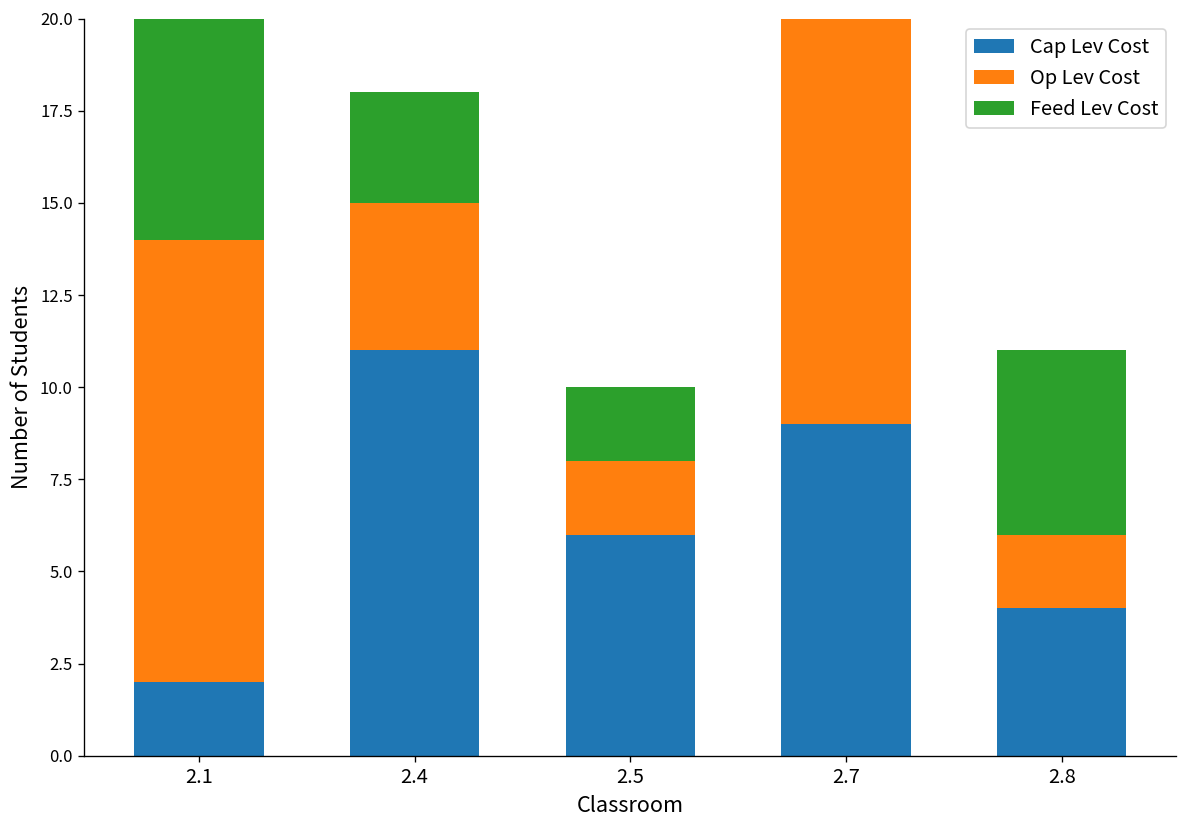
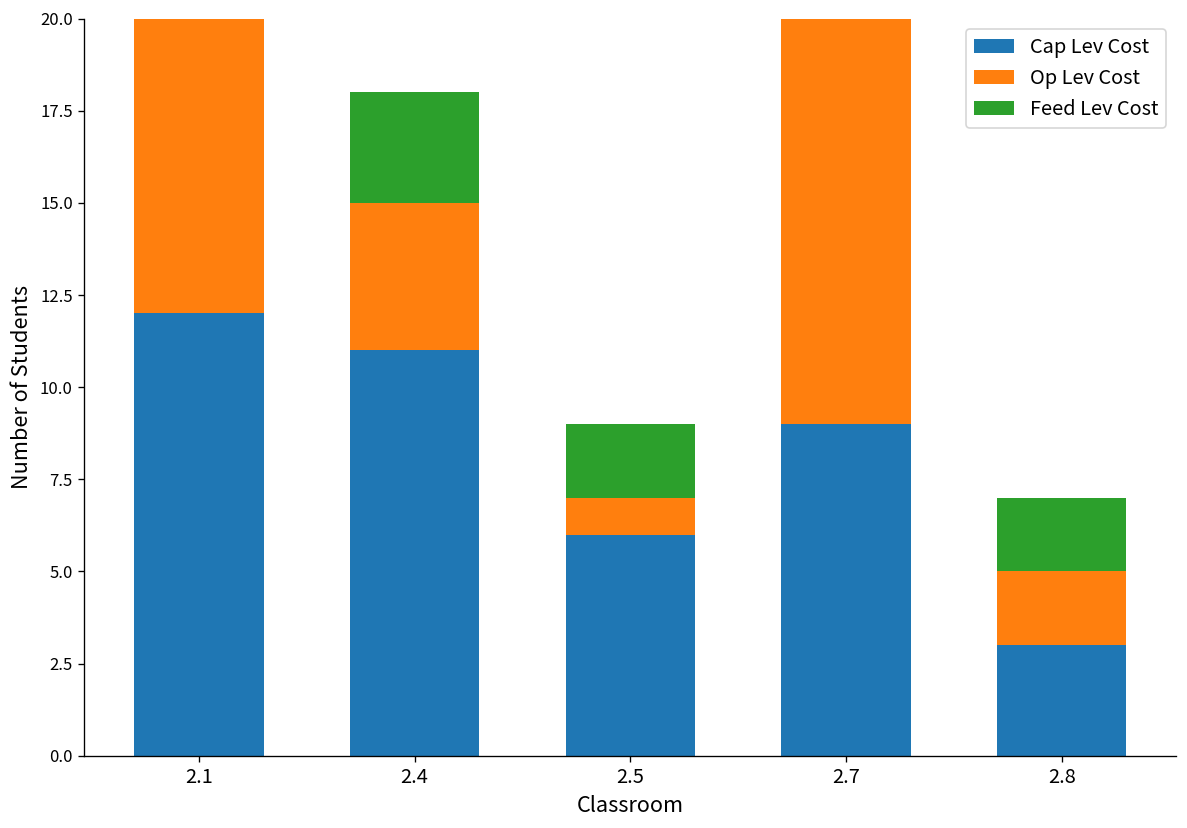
  {
    "Cap Lev Cost": {
-     "2.1": 2,
+     "2.1": 12,
      "2.4": 11,
      "2.5": 6,
      "2.7": 9,
-     "2.8": 4
+     "2.8": 3
    },
    "Op Lev Cost": {
      "2.4": 4,
-     "2.5": 2,
+     "2.5": 1,
      "2.8": 2
    },
    "Feed Lev Cost": {
      "2.4": 3,
      "2.5": 2,
-     "2.8": 5
+     "2.8": 2
    }
  }
